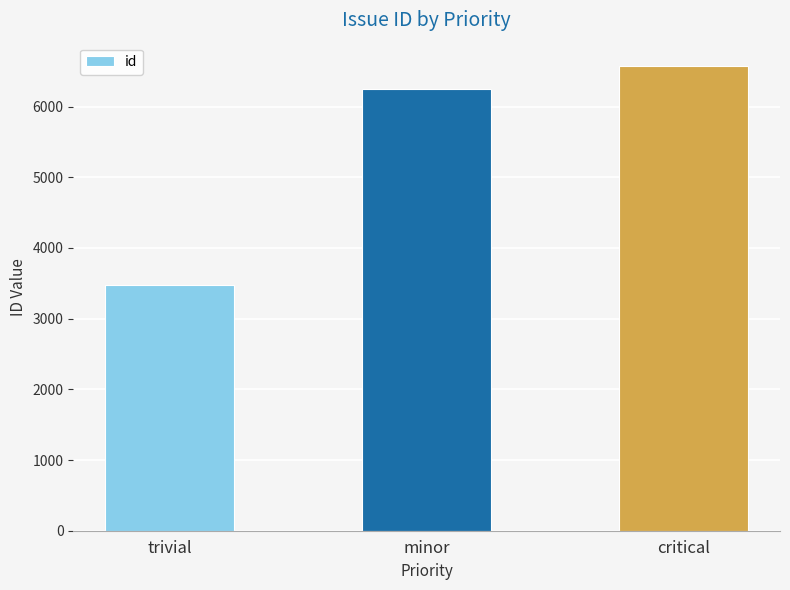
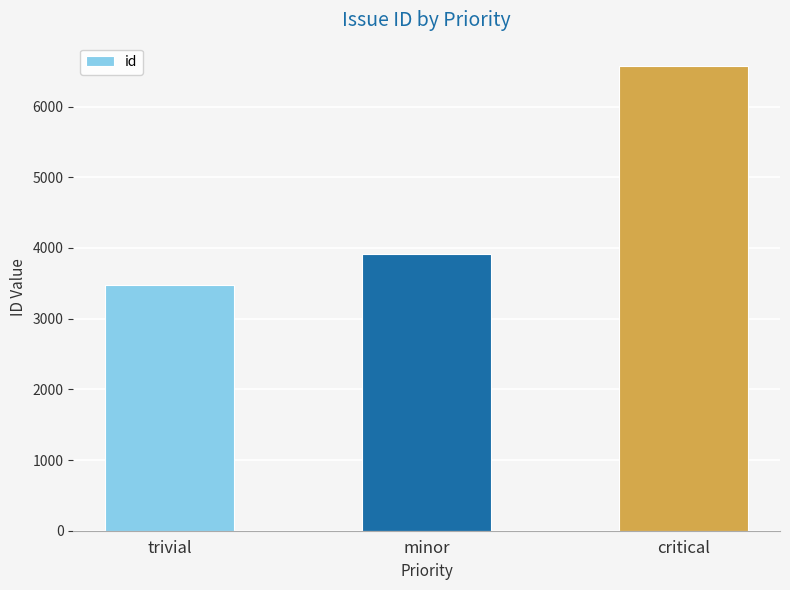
  {
    "trivial": 3500,
-   "minor": 6200,
+   "minor": 3900,
    "critical": 6600
  }
